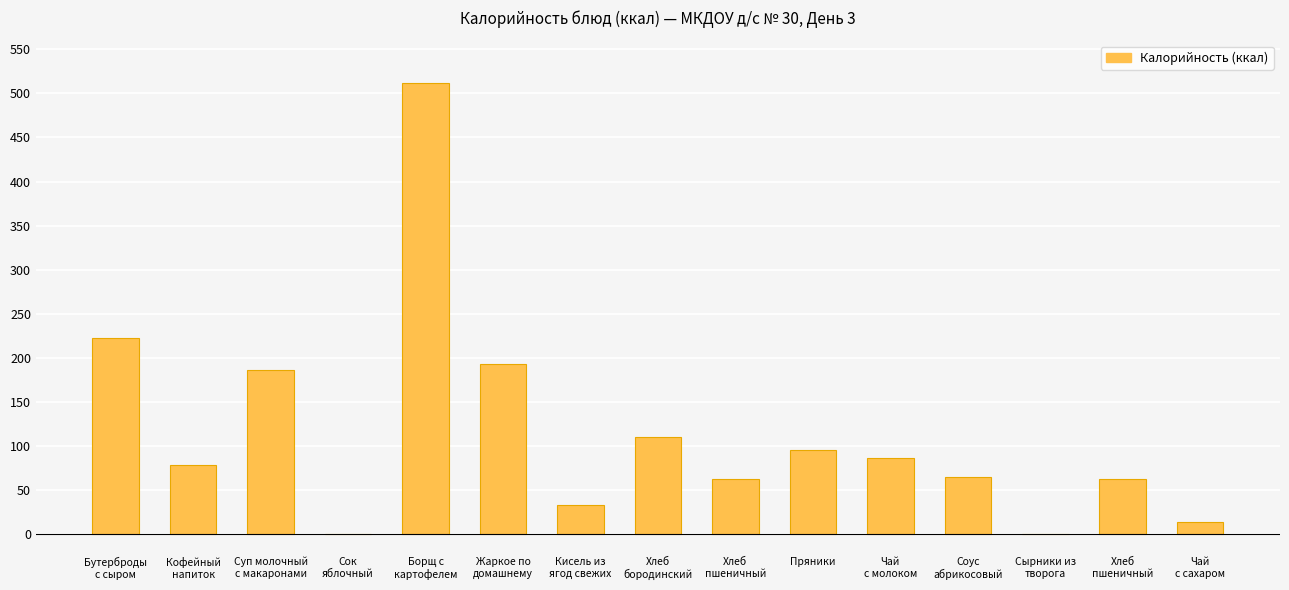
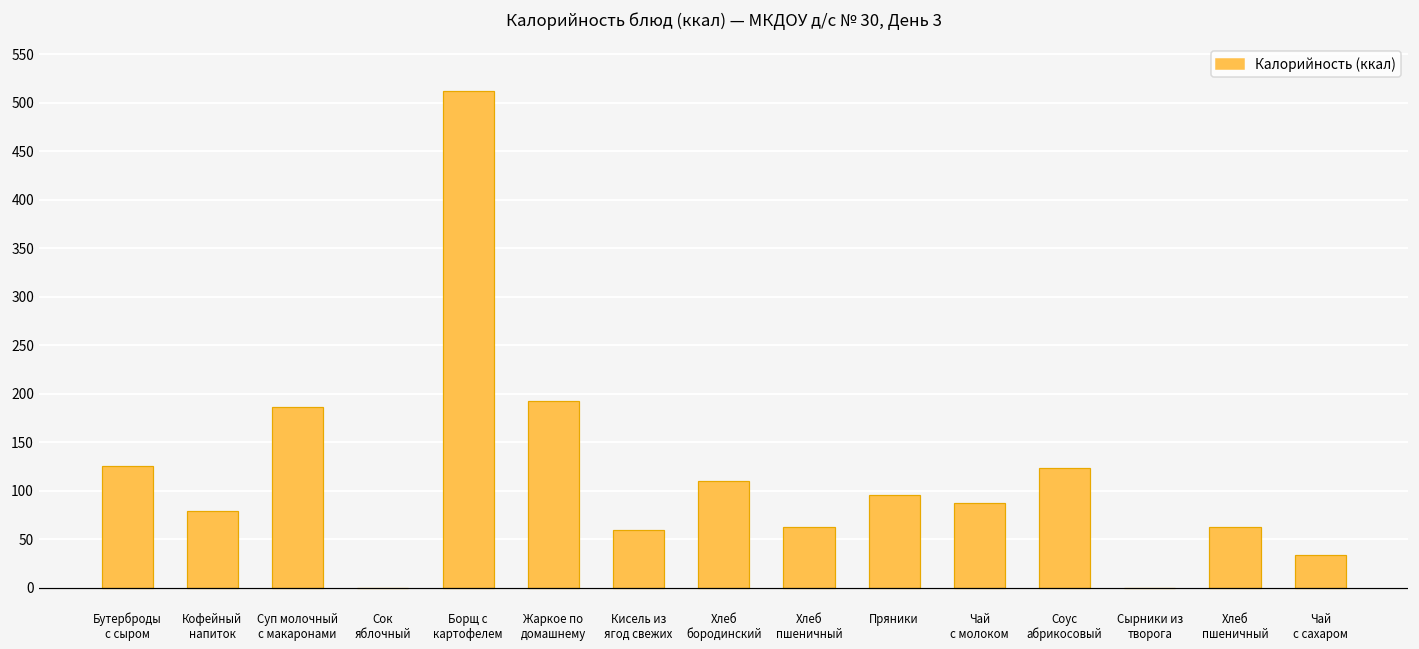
  {
-   "Бутерброды с сыром": 220,
+   "Бутерброды с сыром": 130,
    "Кофейный напиток": 80,
    "Суп молочный с макаронами": 190,
    "Сок яблочный": 0,
    "Борщ с картофелем": 510,
    "Жаркое по домашнему": 190,
-   "Кисель из ягод свежих": 30,
+   "Кисель из ягод свежих": 60,
    "Хлеб бородинский": 110,
    "Пряники": 100,
    "Чай с молоком": 90,
-   "Соус абрикосовый": 70,
+   "Соус абрикосовый": 120,
    "Сырники из творога": 0,
-   "Чай с сахаром": 10
+   "Чай с сахаром": 30
  }
